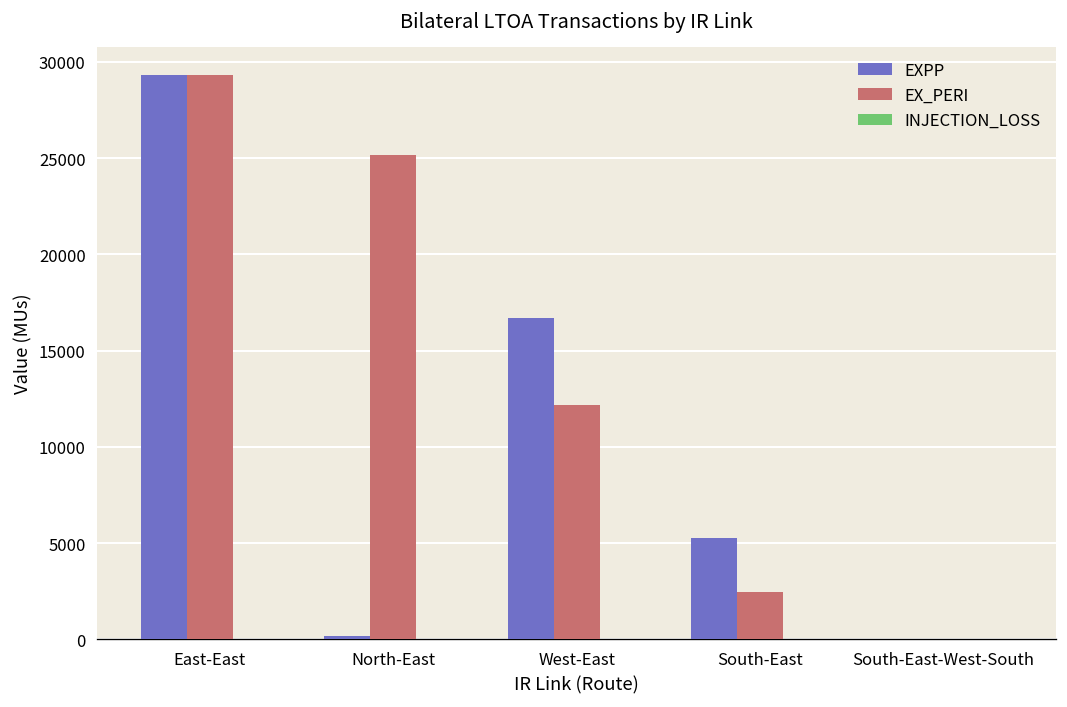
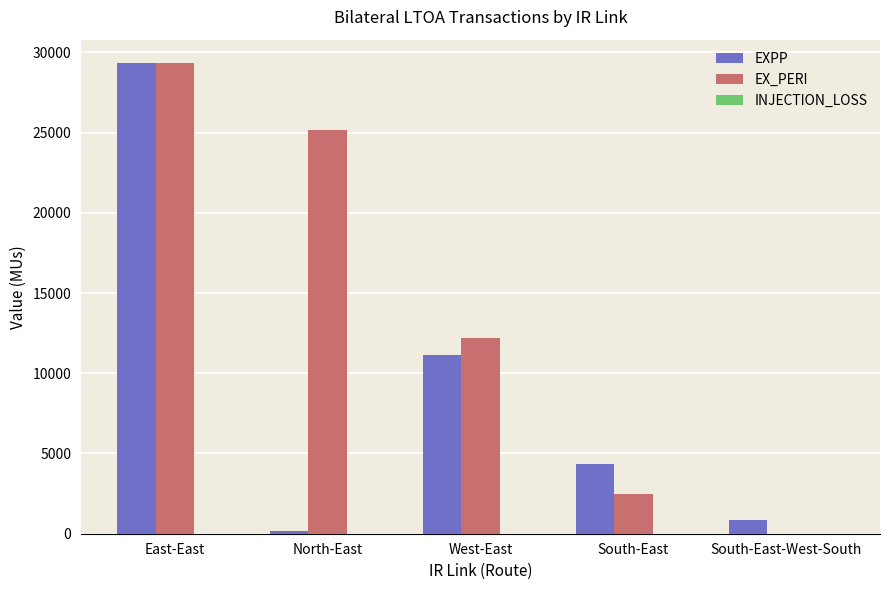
  {
    "EXPP": {
      "East-East": 29300,
      "North-East": 200,
-     "West-East": 16700,
-     "South-East": 5300,
-     "South-East-West-South": 0
+     "West-East": 11200,
+     "South-East": 4400,
+     "South-East-West-South": 800
    },
    "EX_PERI": {
      "East-East": 29300,
      "North-East": 25200,
      "West-East": 12200,
      "South-East": 2500,
      "South-East-West-South": 0
    },
    "INJECTION_LOSS": {
      "East-East": 0,
      "North-East": 0,
      "West-East": 0,
      "South-East": 0,
      "South-East-West-South": 0
    }
  }
